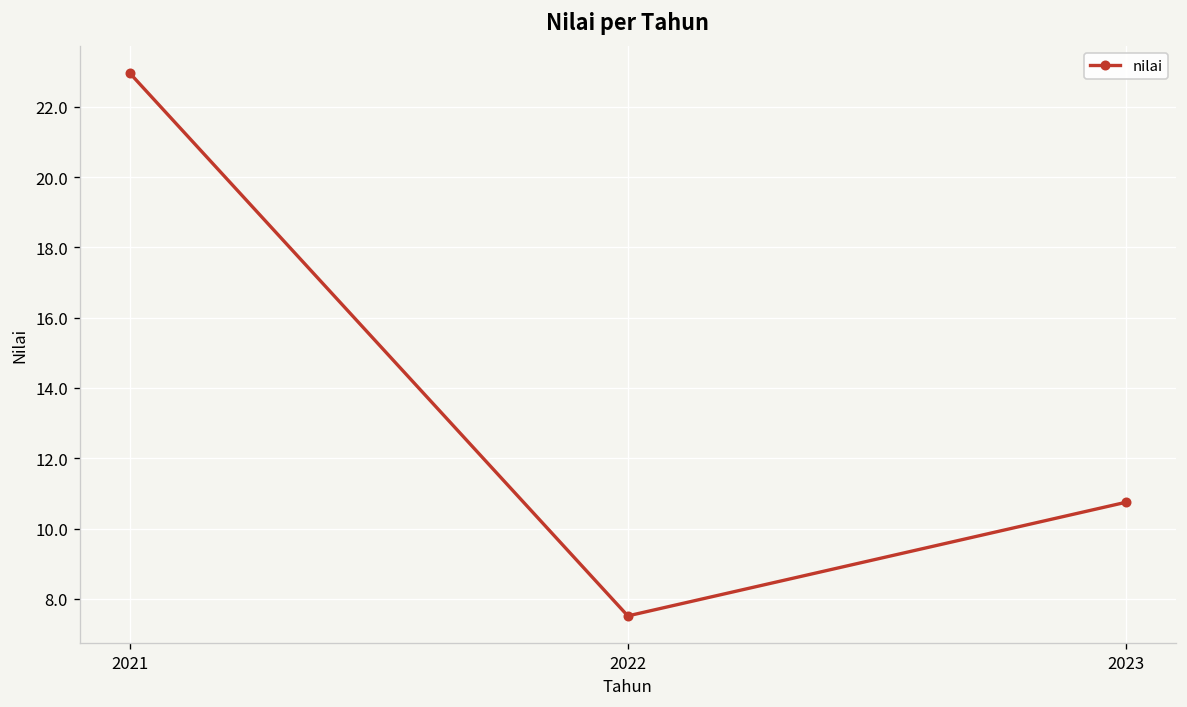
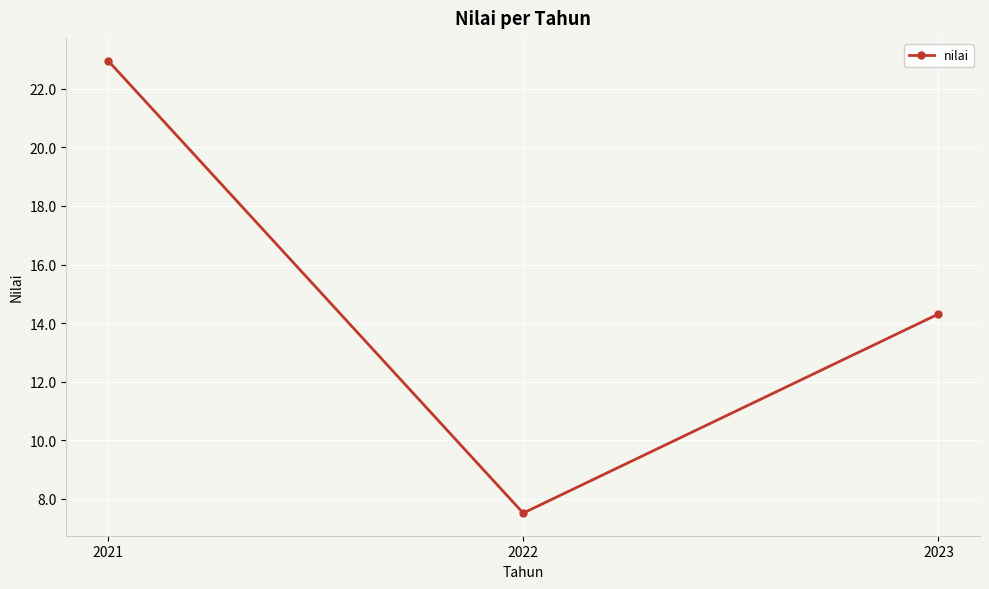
  {
    "2021": 23.0,
    "2022": 7.5,
-   "2023": 10.7
+   "2023": 14.3
  }
